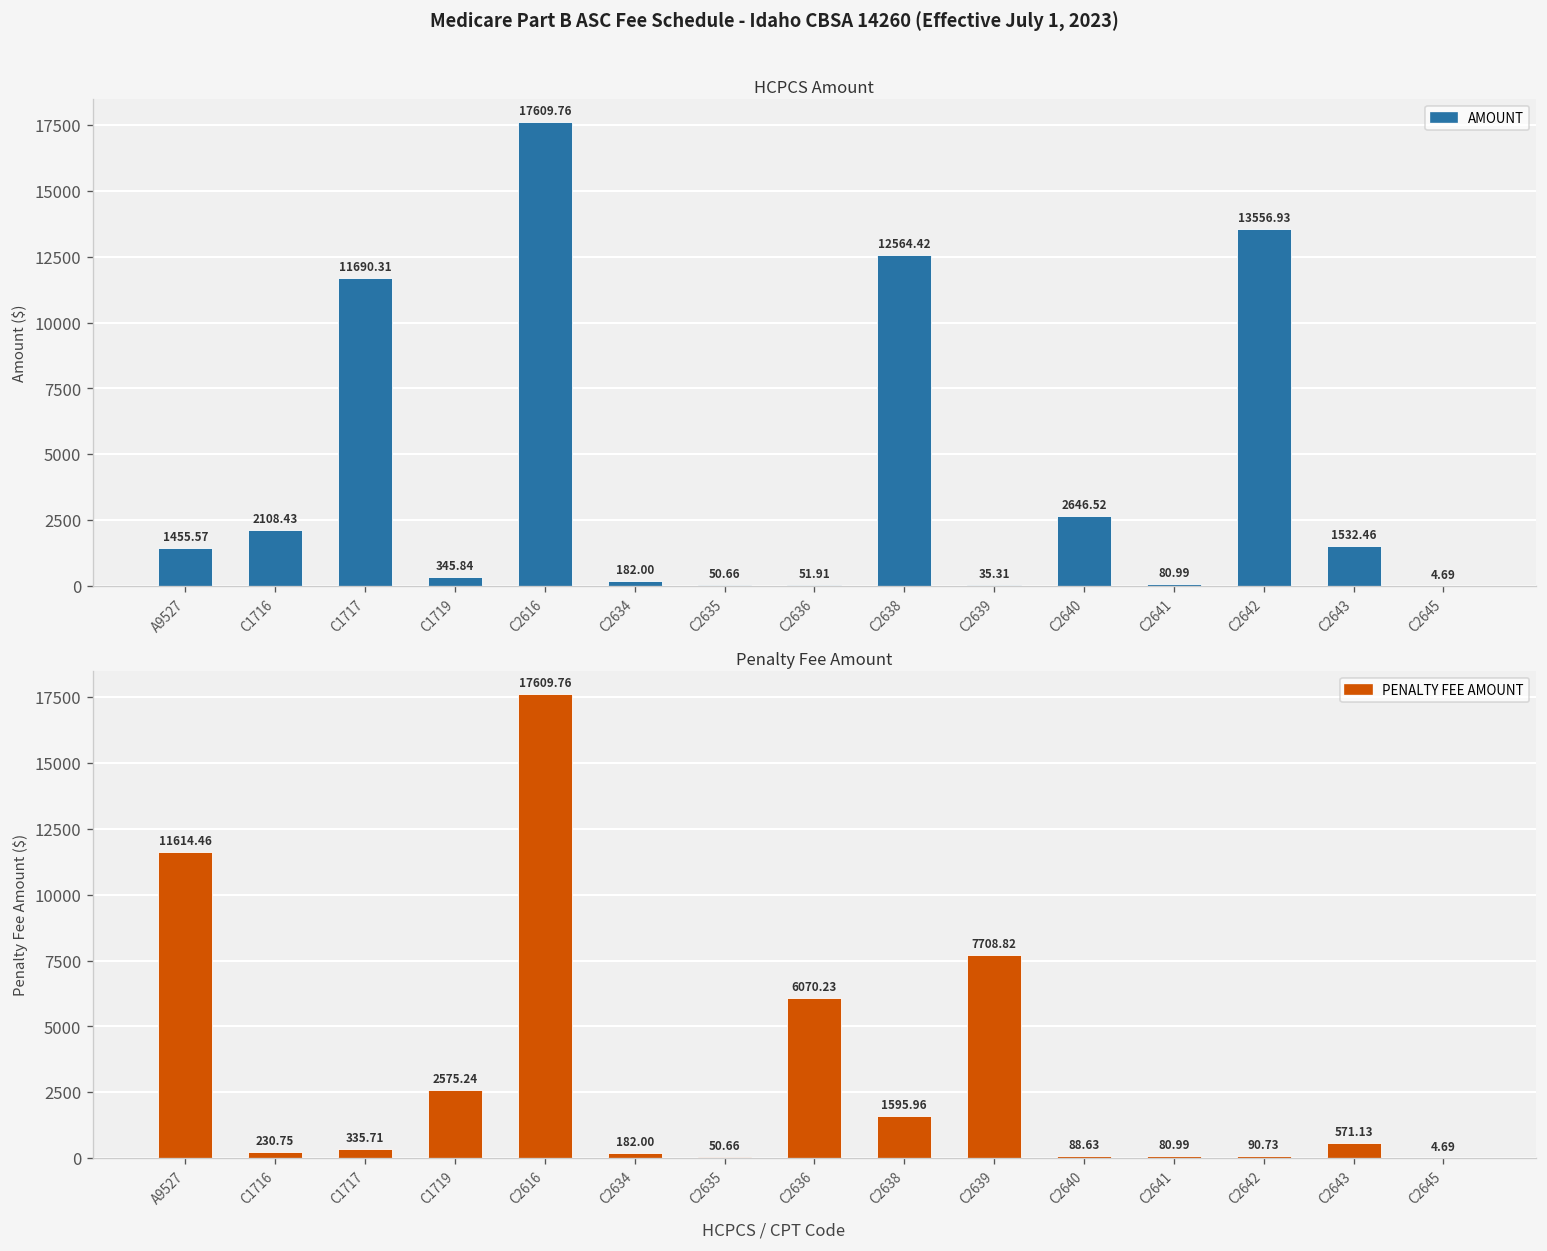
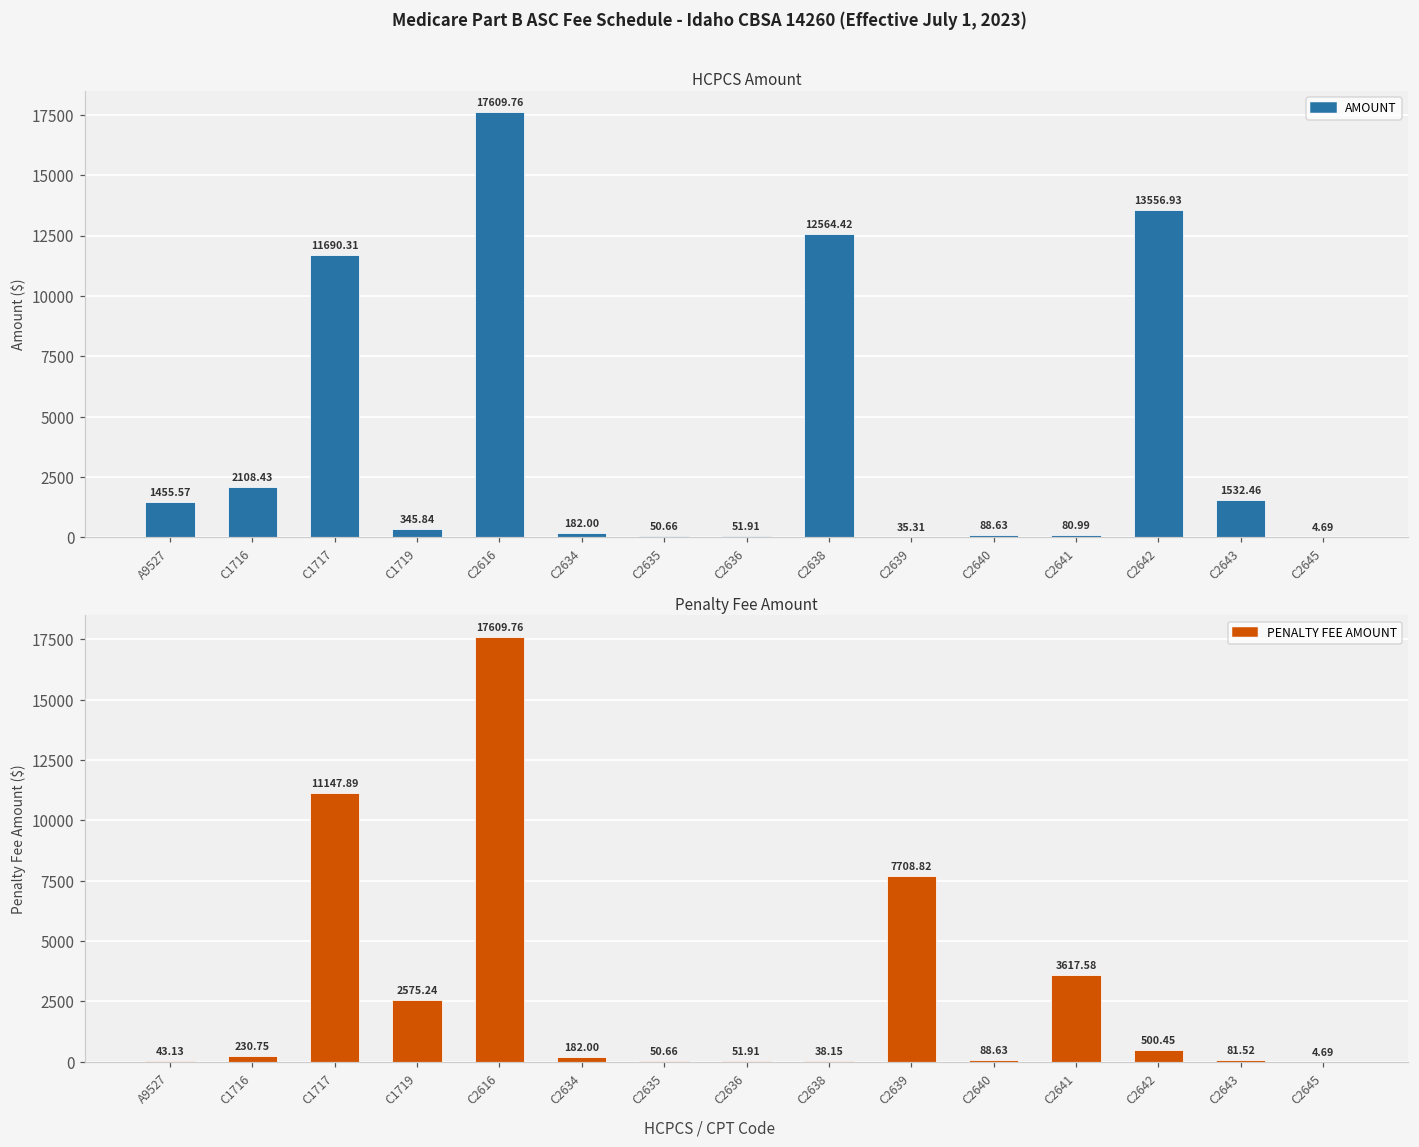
  {
    "HCPCS Amount": {
      "A9527": 1455.57,
      "C1716": 2108.43,
      "C1717": 11690.31,
      "C1719": 345.84,
      "C2616": 17609.76,
      "C2634": 182.00,
      "C2635": 50.66,
      "C2636": 51.91,
      "C2638": 12564.42,
      "C2639": 35.31,
-     "C2640": 2646.52,
+     "C2640": 88.63,
      "C2641": 80.99,
      "C2642": 13556.93,
      "C2643": 1532.46,
      "C2645": 4.69
    },
    "Penalty Fee Amount": {
-     "A9527": 11614.46,
+     "A9527": 43.13,
      "C1716": 230.75,
-     "C1717": 335.71,
+     "C1717": 11147.89,
      "C1719": 2575.24,
      "C2616": 17609.76,
      "C2634": 182.00,
      "C2635": 50.66,
-     "C2636": 6070.23,
-     "C2638": 1595.96,
+     "C2636": 51.91,
+     "C2638": 38.15,
      "C2639": 7708.82,
      "C2640": 88.63,
-     "C2641": 80.99,
-     "C2642": 90.73,
-     "C2643": 571.13,
+     "C2641": 3617.58,
+     "C2642": 500.45,
+     "C2643": 81.52,
      "C2645": 4.69
    }
  }
